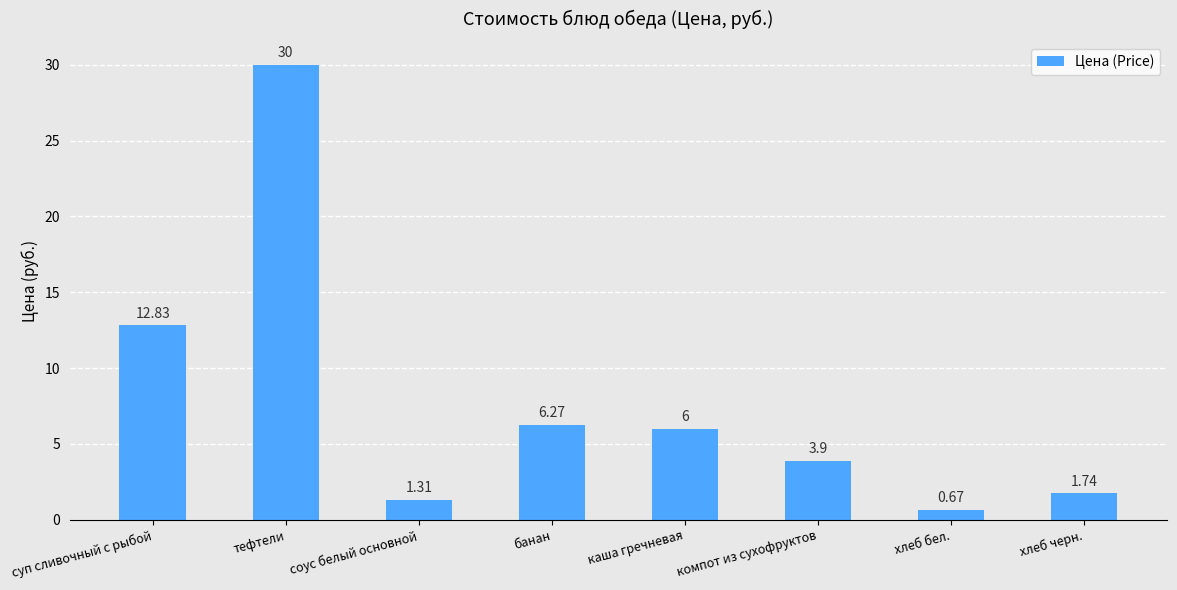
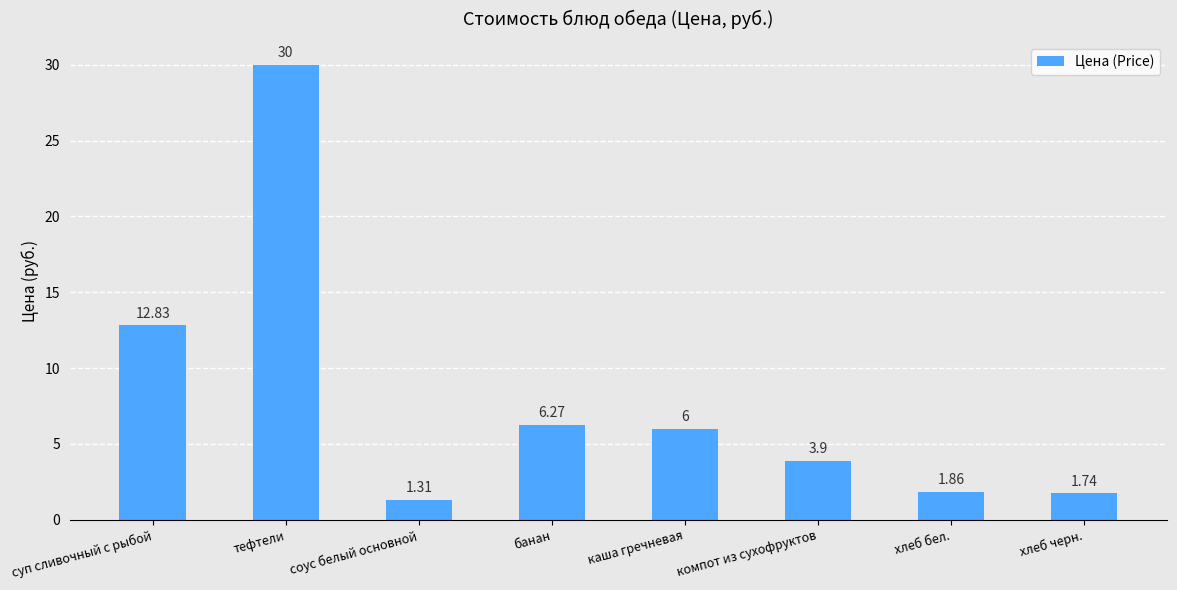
  {
    "суп сливочный с рыбой": 12.83,
    "тефтели": 30,
    "соус белый основной": 1.31,
    "банан": 6.27,
    "каша гречневая": 6,
    "компот из сухофруктов": 3.9,
-   "хлеб бел.": 0.67,
+   "хлеб бел.": 1.86,
    "хлеб черн.": 1.74
  }
